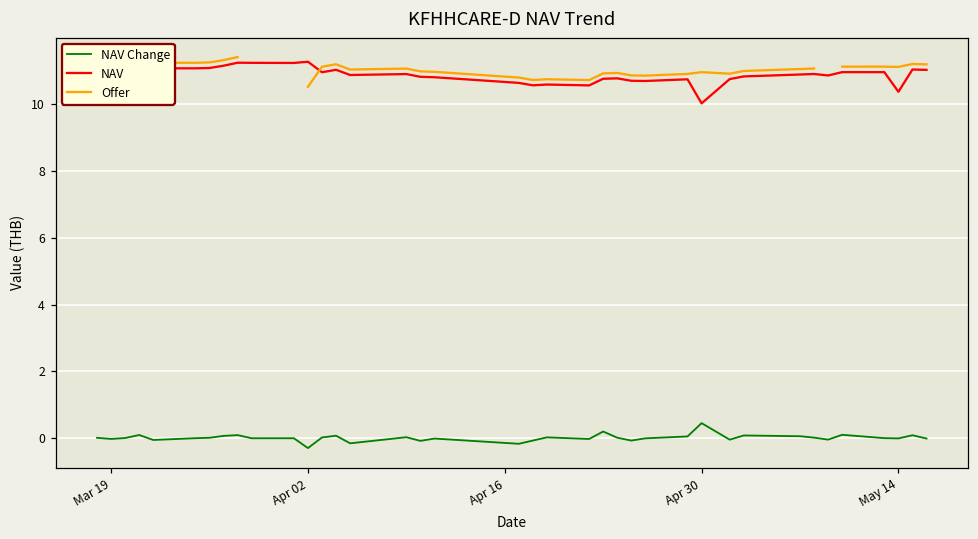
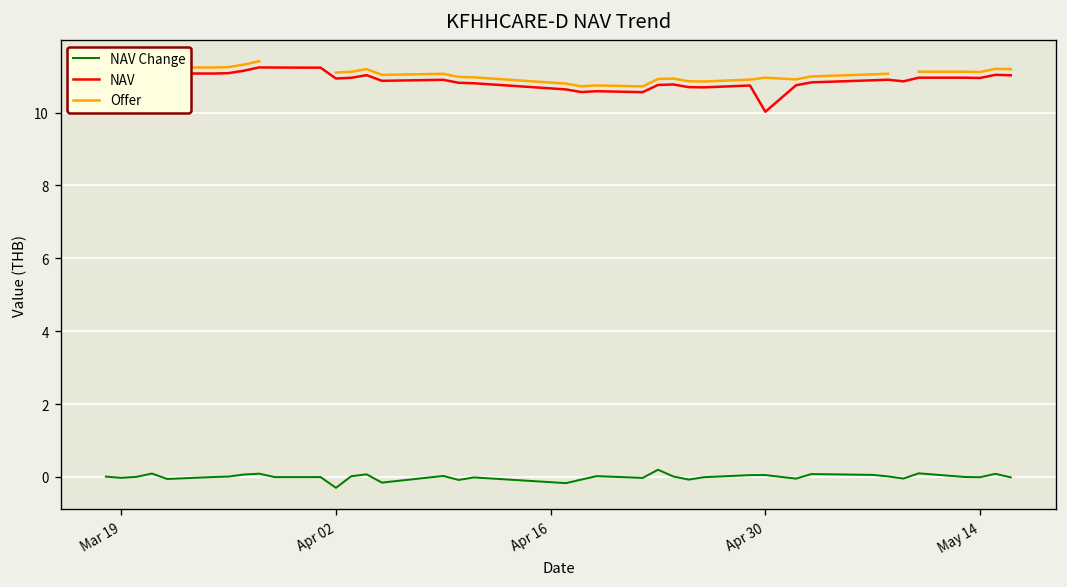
  {
    "NAV Change": {
      "Mar 19": 0.0,
      "Apr 02": -0.3,
-     "Apr 30": 0.4,
+     "Apr 30": 0.1,
      "May 14": 0.0
    },
    "NAV": {
      "Mar 19": 10.0,
-     "Apr 02": 11.3,
+     "Apr 02": 10.9,
      "Apr 30": 10.0,
-     "May 14": 10.4
+     "May 14": 11.0
    },
    "Offer": {
-     "Apr 02": 10.5,
+     "Apr 02": 11.1,
      "Apr 30": 11.0,
      "May 14": 11.1
    }
  }
